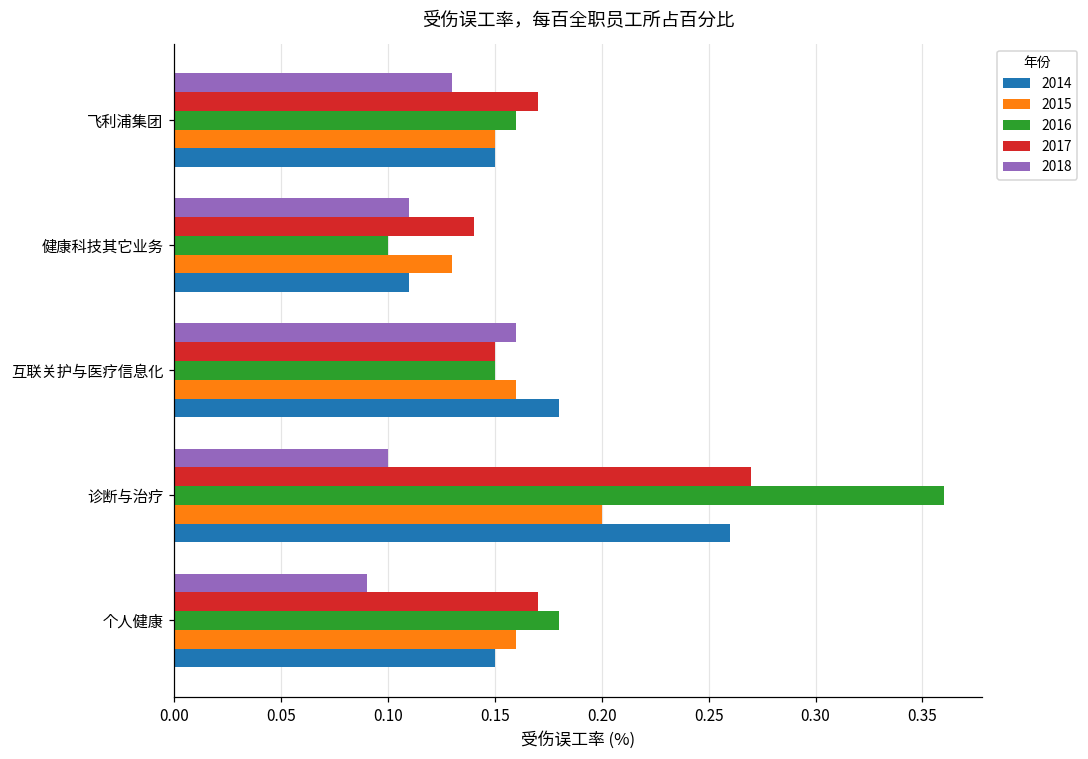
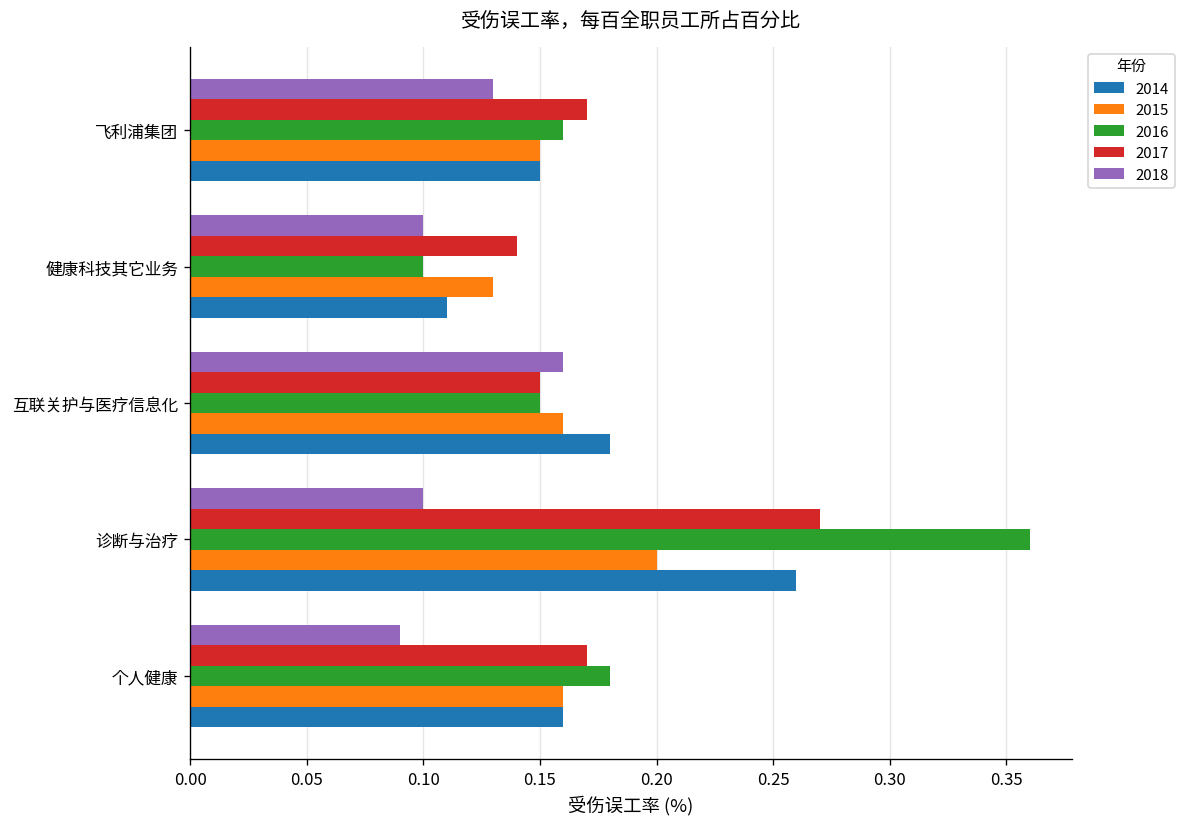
  {
    "2014": {
      "飞利浦集团": 0.15,
      "健康科技其它业务": 0.11,
      "互联关护与医疗信息化": 0.18,
      "诊断与治疗": 0.26,
-     "个人健康": 0.15
+     "个人健康": 0.16
    },
    "2015": {
      "飞利浦集团": 0.15,
      "健康科技其它业务": 0.13,
      "互联关护与医疗信息化": 0.16,
      "诊断与治疗": 0.20,
      "个人健康": 0.16
    },
    "2016": {
      "飞利浦集团": 0.16,
      "健康科技其它业务": 0.10,
      "互联关护与医疗信息化": 0.15,
      "诊断与治疗": 0.36,
      "个人健康": 0.18
    },
    "2017": {
      "飞利浦集团": 0.17,
      "健康科技其它业务": 0.14,
      "互联关护与医疗信息化": 0.15,
      "诊断与治疗": 0.27,
      "个人健康": 0.17
    },
    "2018": {
      "飞利浦集团": 0.13,
-     "健康科技其它业务": 0.11,
+     "健康科技其它业务": 0.10,
      "互联关护与医疗信息化": 0.16,
      "诊断与治疗": 0.10,
      "个人健康": 0.09
    }
  }
